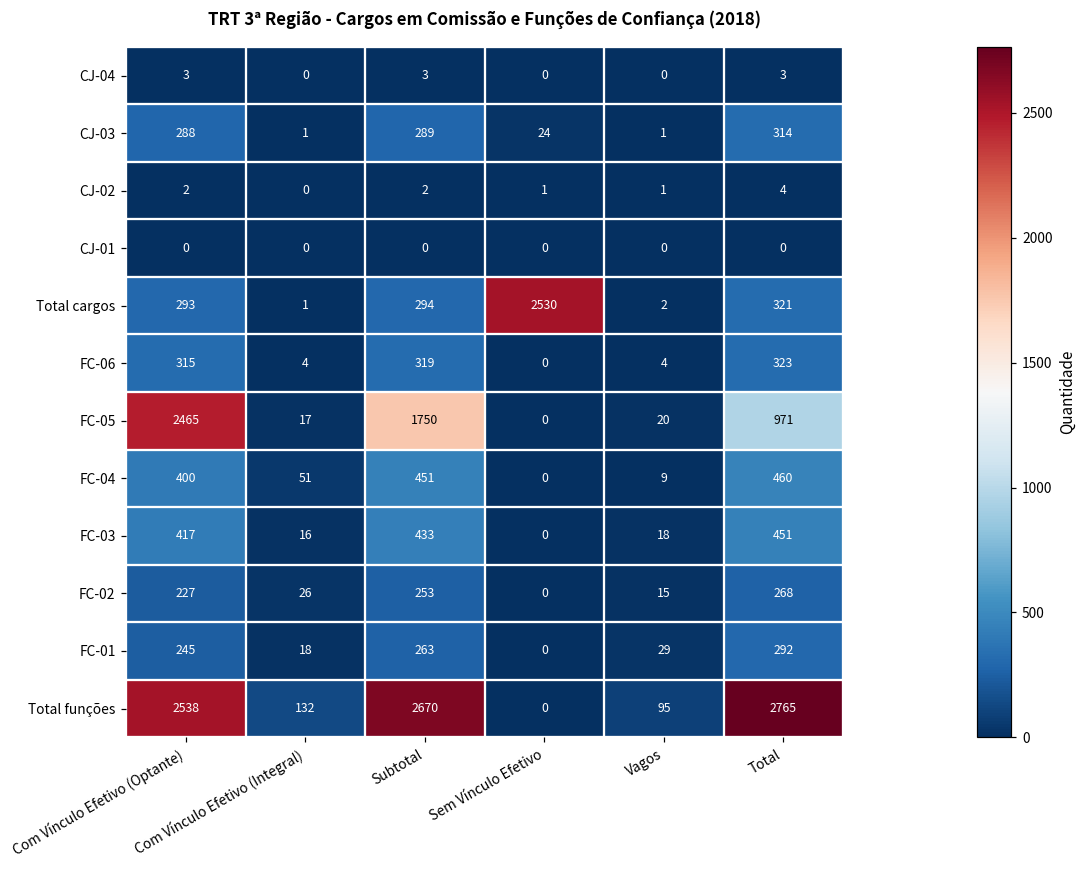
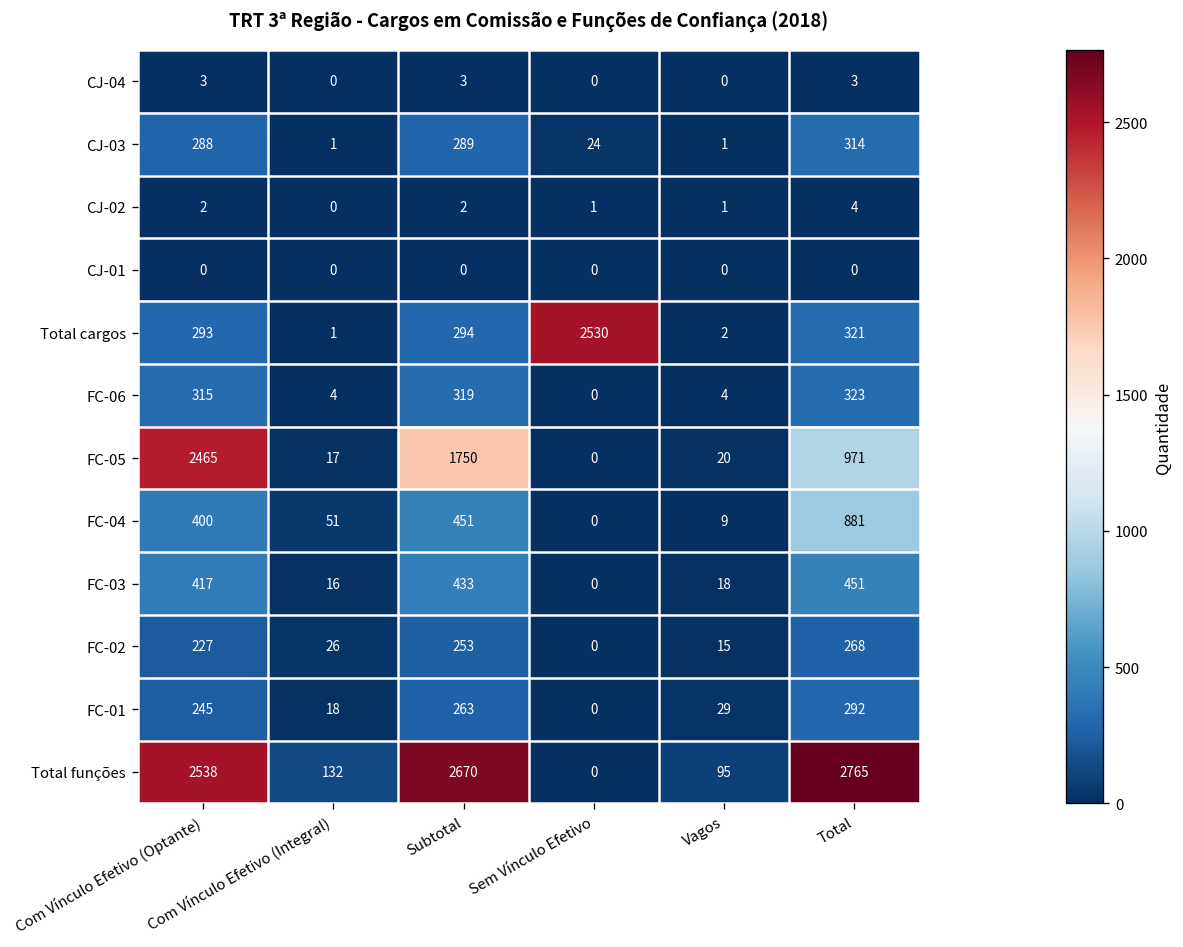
  {
    "CJ-04": {
      "Com Vínculo Efetivo (Optante)": 3,
      "Com Vínculo Efetivo (Integral)": 0,
      "Subtotal": 3,
      "Sem Vínculo Efetivo": 0,
      "Vagos": 0,
      "Total": 3
    },
    "CJ-03": {
      "Com Vínculo Efetivo (Optante)": 288,
      "Com Vínculo Efetivo (Integral)": 1,
      "Subtotal": 289,
      "Sem Vínculo Efetivo": 24,
      "Vagos": 1,
      "Total": 314
    },
    "CJ-02": {
      "Com Vínculo Efetivo (Optante)": 2,
      "Com Vínculo Efetivo (Integral)": 0,
      "Subtotal": 2,
      "Sem Vínculo Efetivo": 1,
      "Vagos": 1,
      "Total": 4
    },
    "CJ-01": {
      "Com Vínculo Efetivo (Optante)": 0,
      "Com Vínculo Efetivo (Integral)": 0,
      "Subtotal": 0,
      "Sem Vínculo Efetivo": 0,
      "Vagos": 0,
      "Total": 0
    },
    "Total cargos": {
      "Com Vínculo Efetivo (Optante)": 293,
      "Com Vínculo Efetivo (Integral)": 1,
      "Subtotal": 294,
      "Sem Vínculo Efetivo": 2530,
      "Vagos": 2,
      "Total": 321
    },
    "FC-06": {
      "Com Vínculo Efetivo (Optante)": 315,
      "Com Vínculo Efetivo (Integral)": 4,
      "Subtotal": 319,
      "Sem Vínculo Efetivo": 0,
      "Vagos": 4,
      "Total": 323
    },
    "FC-05": {
      "Com Vínculo Efetivo (Optante)": 2465,
      "Com Vínculo Efetivo (Integral)": 17,
      "Subtotal": 1750,
      "Sem Vínculo Efetivo": 0,
      "Vagos": 20,
      "Total": 971
    },
    "FC-04": {
      "Com Vínculo Efetivo (Optante)": 400,
      "Com Vínculo Efetivo (Integral)": 51,
      "Subtotal": 451,
      "Sem Vínculo Efetivo": 0,
      "Vagos": 9,
-     "Total": 460
+     "Total": 881
    },
    "FC-03": {
      "Com Vínculo Efetivo (Optante)": 417,
      "Com Vínculo Efetivo (Integral)": 16,
      "Subtotal": 433,
      "Sem Vínculo Efetivo": 0,
      "Vagos": 18,
      "Total": 451
    },
    "FC-02": {
      "Com Vínculo Efetivo (Optante)": 227,
      "Com Vínculo Efetivo (Integral)": 26,
      "Subtotal": 253,
      "Sem Vínculo Efetivo": 0,
      "Vagos": 15,
      "Total": 268
    },
    "FC-01": {
      "Com Vínculo Efetivo (Optante)": 245,
      "Com Vínculo Efetivo (Integral)": 18,
      "Subtotal": 263,
      "Sem Vínculo Efetivo": 0,
      "Vagos": 29,
      "Total": 292
    },
    "Total funções": {
      "Com Vínculo Efetivo (Optante)": 2538,
      "Com Vínculo Efetivo (Integral)": 132,
      "Subtotal": 2670,
      "Sem Vínculo Efetivo": 0,
      "Vagos": 95,
      "Total": 2765
    }
  }
